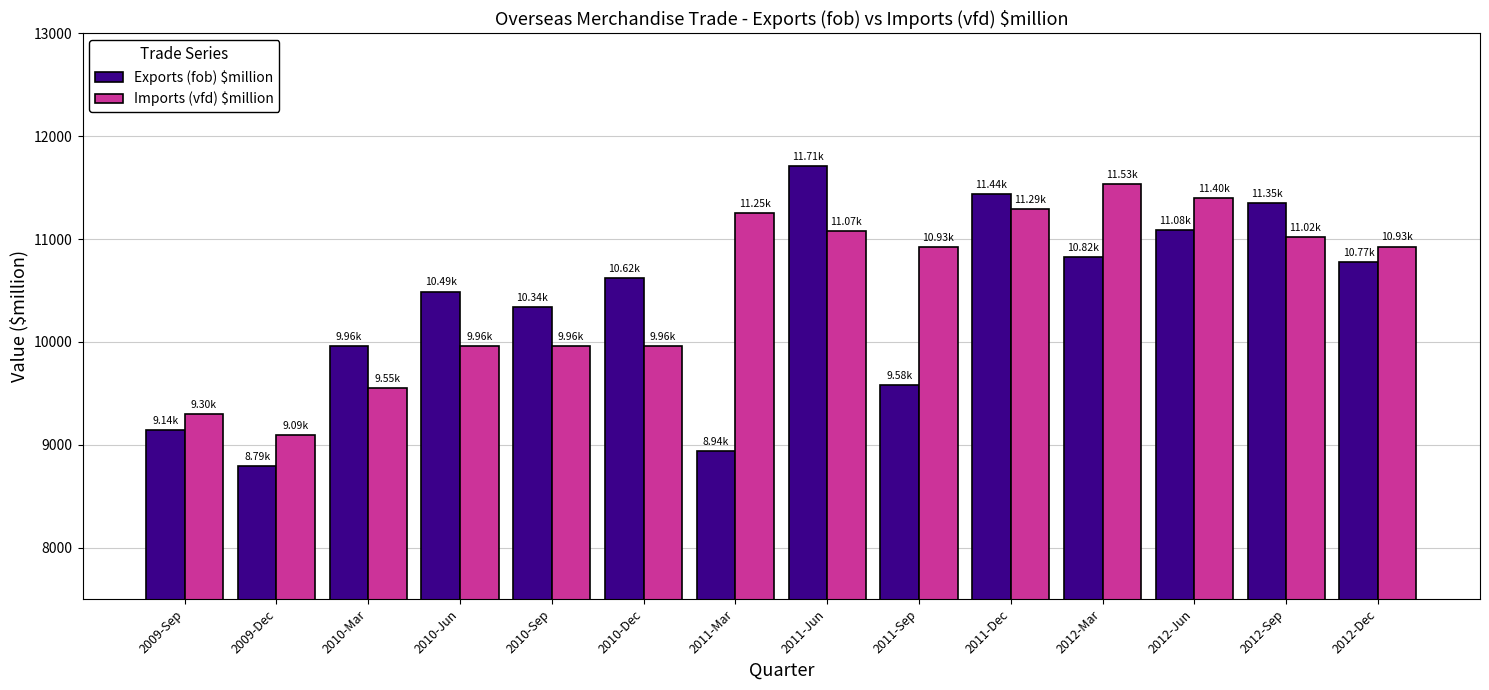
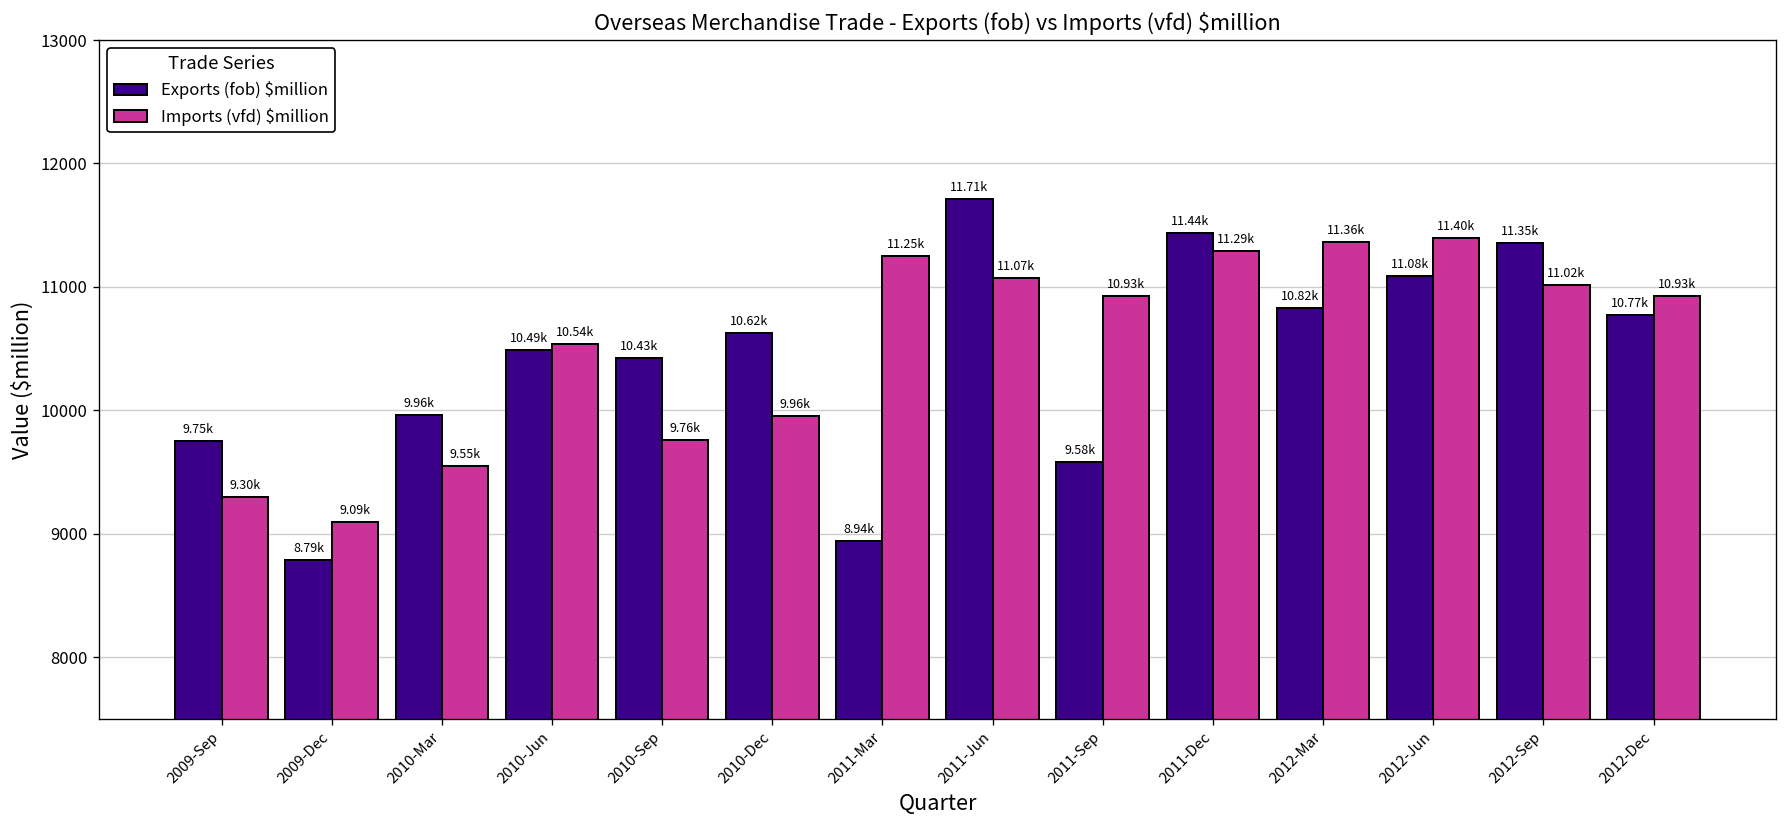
  {
    "Exports (fob) $million": {
-     "2009-Sep": "9.14k",
+     "2009-Sep": "9.75k",
      "2009-Dec": "8.79k",
      "2010-Mar": "9.96k",
      "2010-Jun": "10.49k",
-     "2010-Sep": "10.34k",
+     "2010-Sep": "10.43k",
      "2010-Dec": "10.62k",
      "2011-Mar": "8.94k",
      "2011-Jun": "11.71k",
      "2011-Sep": "9.58k",
      "2011-Dec": "11.44k",
      "2012-Mar": "10.82k",
      "2012-Jun": "11.08k",
      "2012-Sep": "11.35k",
      "2012-Dec": "10.77k"
    },
    "Imports (vfd) $million": {
      "2009-Sep": "9.30k",
      "2009-Dec": "9.09k",
      "2010-Mar": "9.55k",
-     "2010-Jun": "9.96k",
-     "2010-Sep": "9.96k",
+     "2010-Jun": "10.54k",
+     "2010-Sep": "9.76k",
      "2010-Dec": "9.96k",
      "2011-Mar": "11.25k",
      "2011-Jun": "11.07k",
      "2011-Sep": "10.93k",
      "2011-Dec": "11.29k",
-     "2012-Mar": "11.53k",
+     "2012-Mar": "11.36k",
      "2012-Jun": "11.40k",
      "2012-Sep": "11.02k",
      "2012-Dec": "10.93k"
    }
  }
